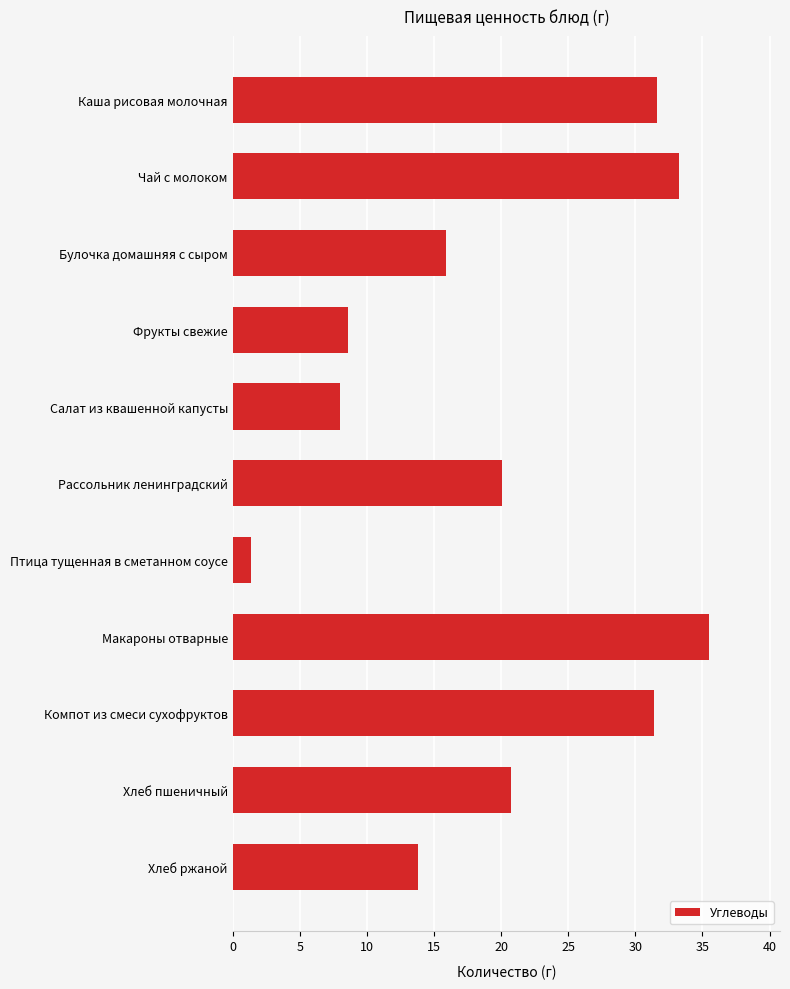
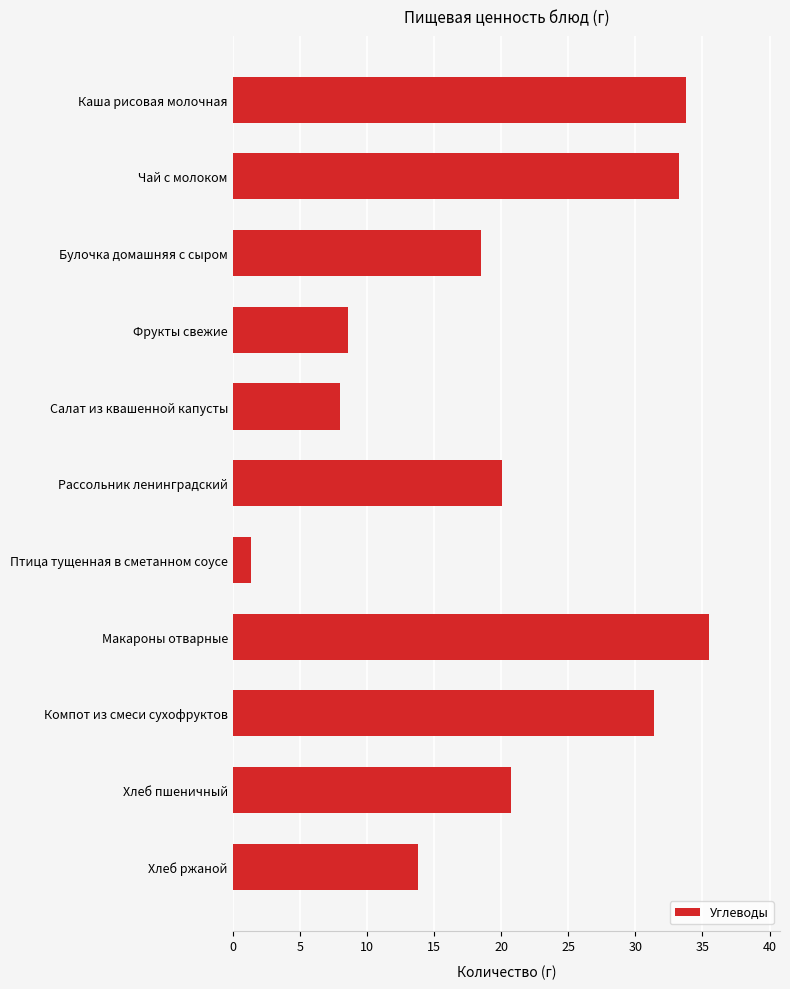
  {
-   "Каша рисовая молочная": 31.6,
+   "Каша рисовая молочная": 33.8,
    "Чай с молоком": 33.3,
-   "Булочка домашняя с сыром": 15.9,
+   "Булочка домашняя с сыром": 18.5,
    "Фрукты свежие": 8.6,
    "Салат из квашенной капусты": 8.0,
    "Рассольник ленинградский": 20.1,
    "Птица тущенная в сметанном соусе": 1.4,
    "Макароны отварные": 35.5,
    "Компот из смеси сухофруктов": 31.4,
    "Хлеб пшеничный": 20.7,
    "Хлеб ржаной": 13.8
  }
